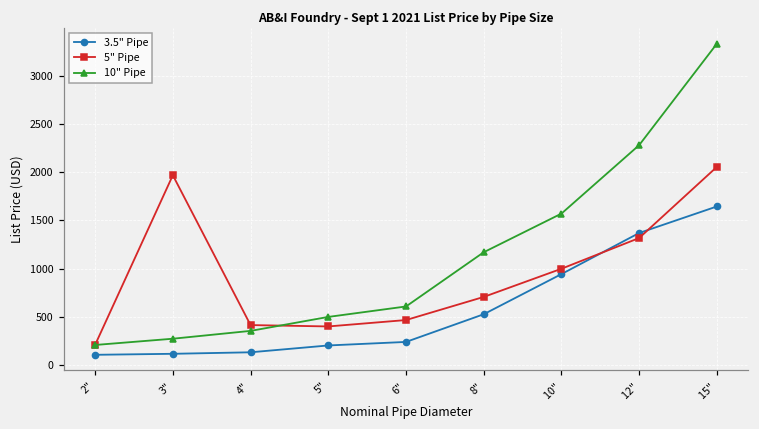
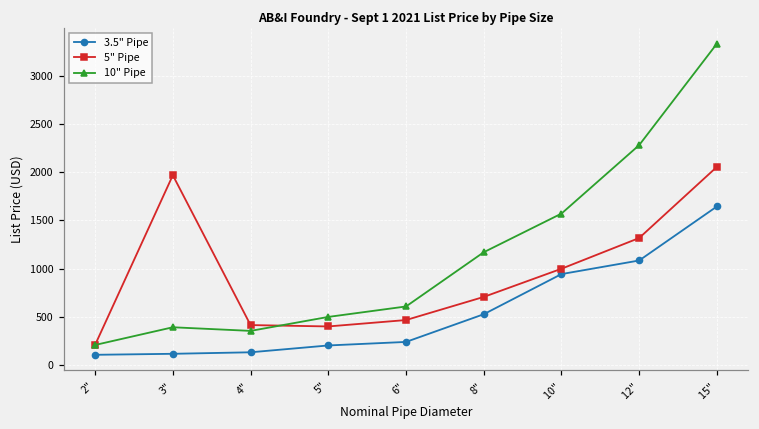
  {
    "3.5\" Pipe": {
      "2\"": 100,
      "3\"": 100,
      "4\"": 100,
      "5\"": 200,
      "6\"": 200,
      "8\"": 500,
      "10\"": 900,
-     "12\"": 1400,
+     "12\"": 1100,
      "15\"": 1600
    },
    "5\" Pipe": {
      "3\"": 2000,
      "4\"": 400,
      "5\"": 400,
      "6\"": 500,
      "8\"": 700,
      "10\"": 1000,
      "12\"": 1300,
      "15\"": 2100
    },
    "10\" Pipe": {
-     "3\"": 300,
+     "3\"": 400,
      "4\"": 400,
      "5\"": 500,
      "6\"": 600,
      "8\"": 1200,
      "10\"": 1600,
      "12\"": 2300,
      "15\"": 3300
    }
  }
